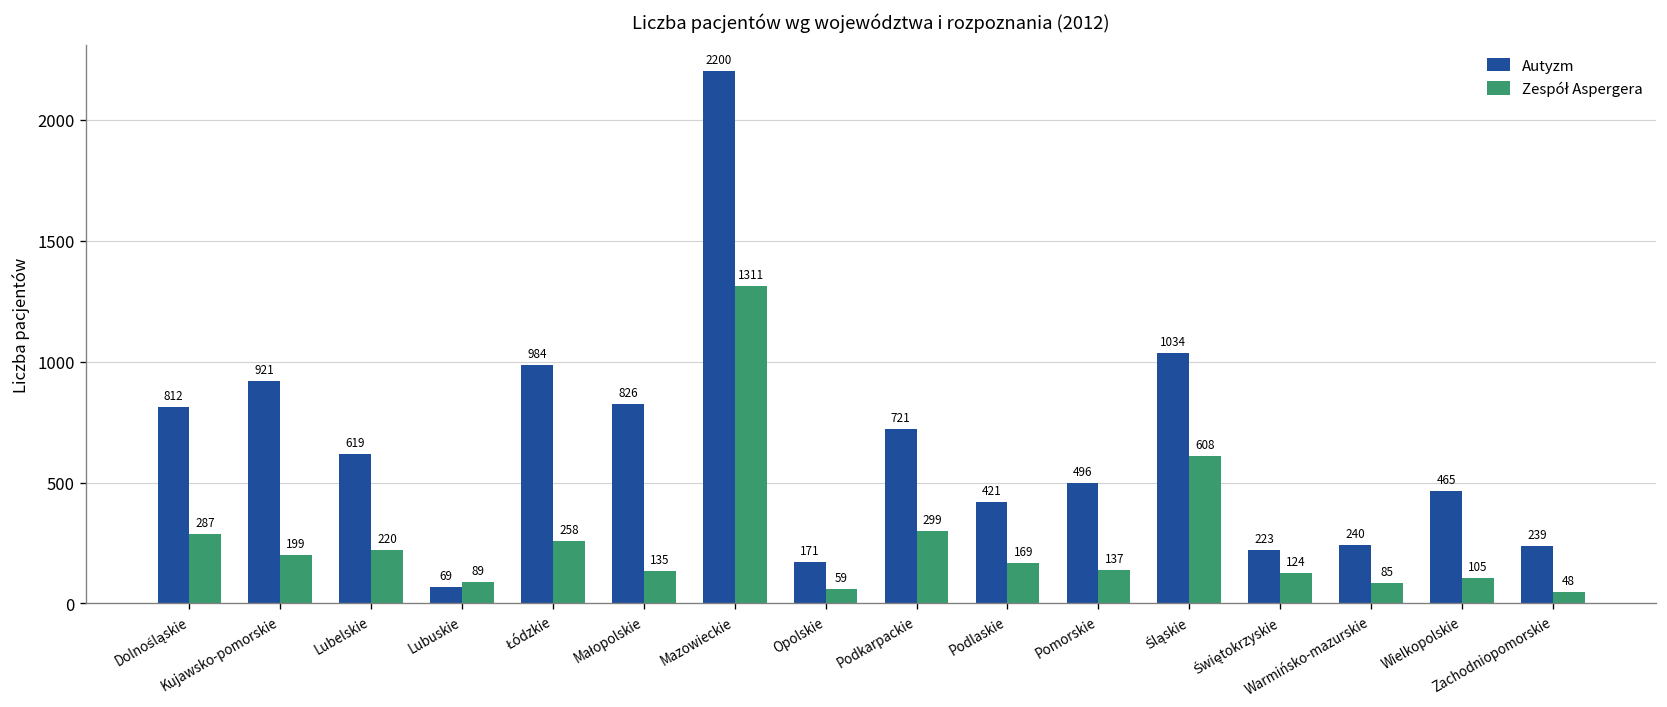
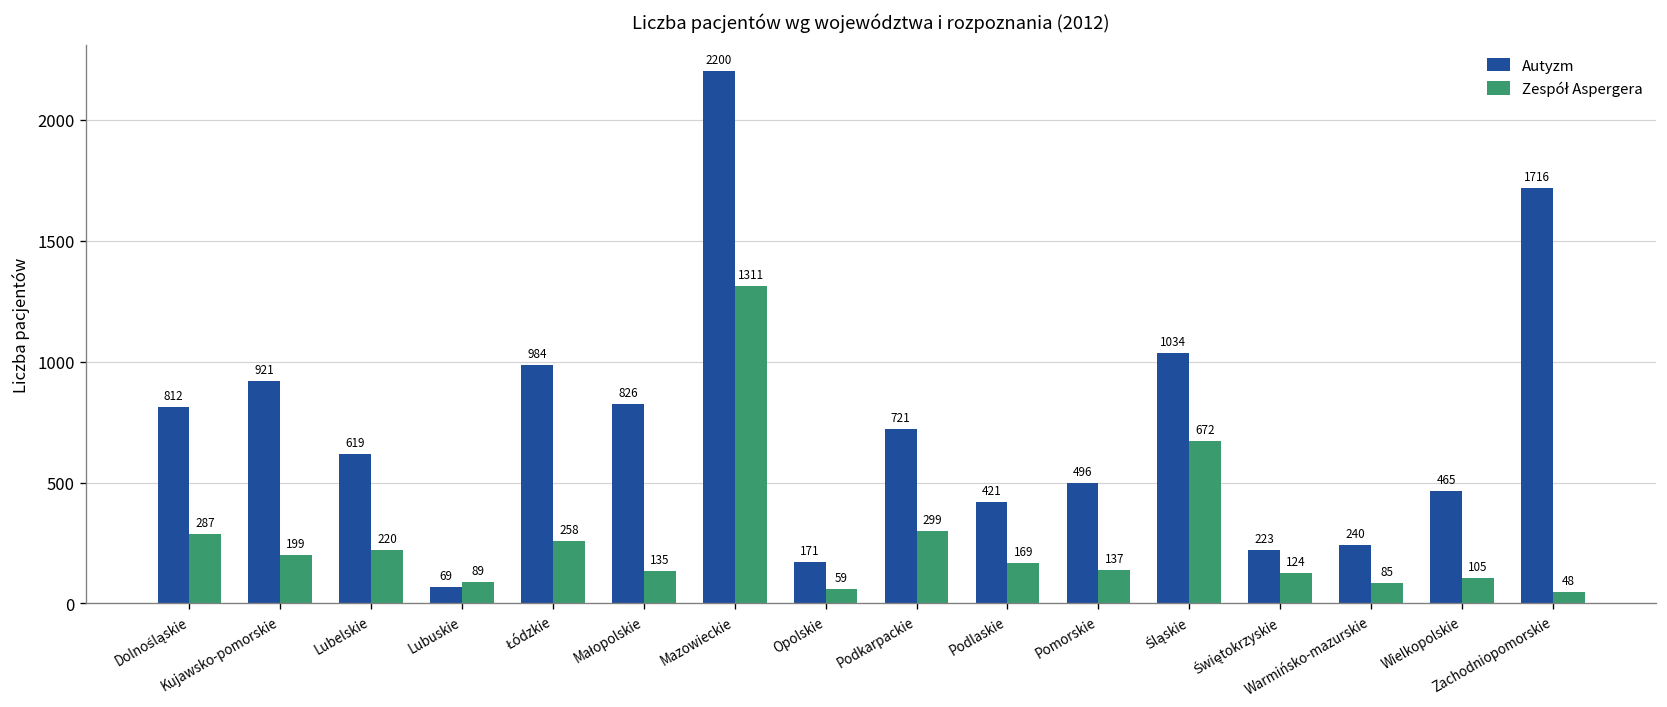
  {
    "Autyzm": {
      "Dolnośląskie": 812,
      "Kujawsko-pomorskie": 921,
      "Lubelskie": 619,
      "Lubuskie": 69,
      "Łódzkie": 984,
      "Małopolskie": 826,
      "Mazowieckie": 2200,
      "Opolskie": 171,
      "Podkarpackie": 721,
      "Podlaskie": 421,
      "Pomorskie": 496,
      "Śląskie": 1034,
      "Świętokrzyskie": 223,
      "Warmińsko-mazurskie": 240,
      "Wielkopolskie": 465,
-     "Zachodniopomorskie": 239
+     "Zachodniopomorskie": 1716
    },
    "Zespół Aspergera": {
      "Dolnośląskie": 287,
      "Kujawsko-pomorskie": 199,
      "Lubelskie": 220,
      "Lubuskie": 89,
      "Łódzkie": 258,
      "Małopolskie": 135,
      "Mazowieckie": 1311,
      "Opolskie": 59,
      "Podkarpackie": 299,
      "Podlaskie": 169,
      "Pomorskie": 137,
-     "Śląskie": 608,
+     "Śląskie": 672,
      "Świętokrzyskie": 124,
      "Warmińsko-mazurskie": 85,
      "Wielkopolskie": 105,
      "Zachodniopomorskie": 48
    }
  }
